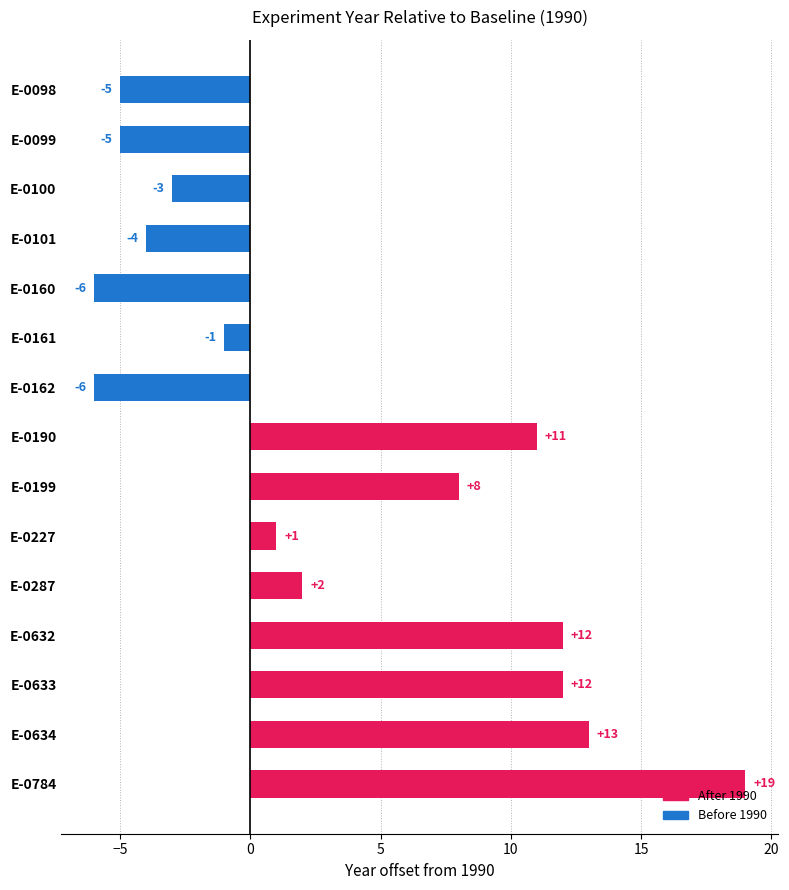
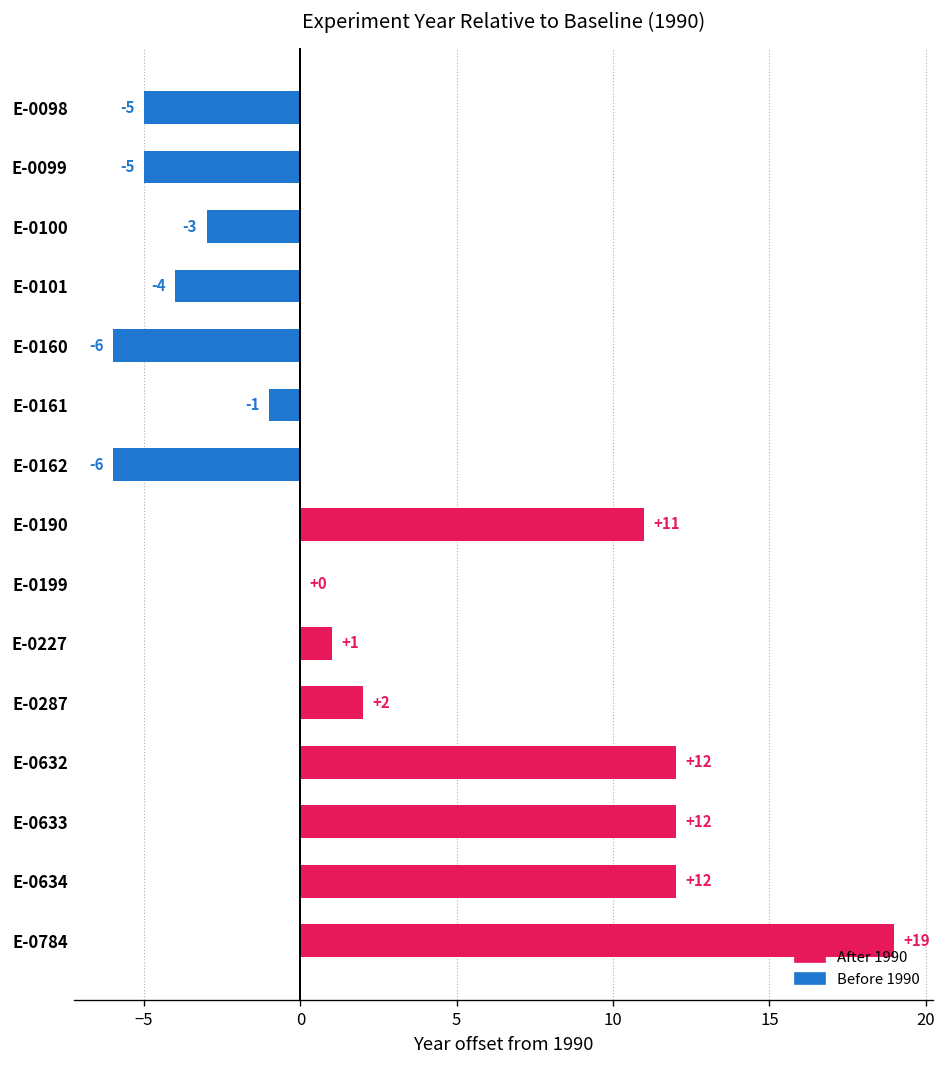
  {
    "E-0098": "-5",
    "E-0099": "-5",
    "E-0100": "-3",
    "E-0101": "-4",
    "E-0160": "-6",
    "E-0161": "-1",
    "E-0162": "-6",
    "E-0190": "+11",
-   "E-0199": "+8",
+   "E-0199": "+0",
    "E-0227": "+1",
    "E-0287": "+2",
    "E-0632": "+12",
    "E-0633": "+12",
-   "E-0634": "+13",
+   "E-0634": "+12",
    "E-0784": "+19"
  }
